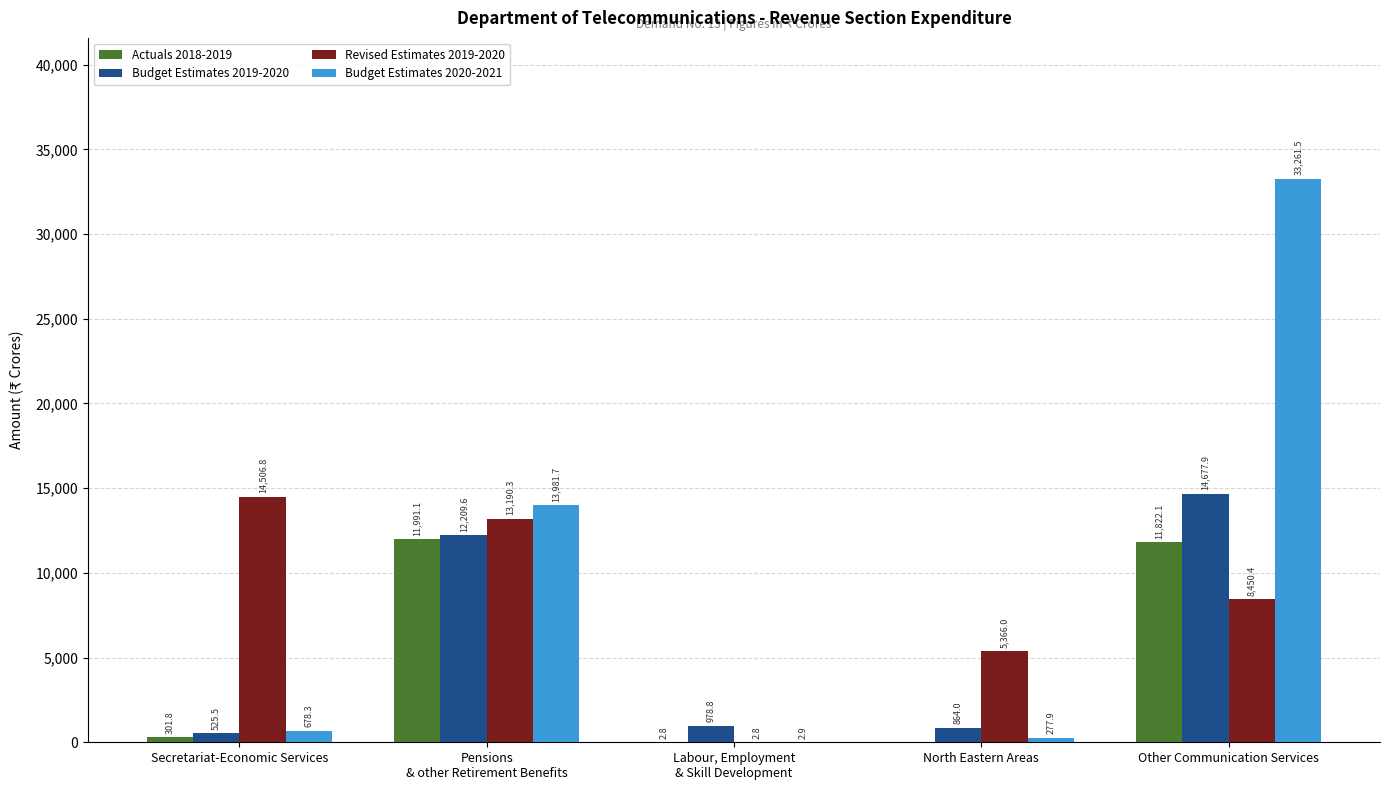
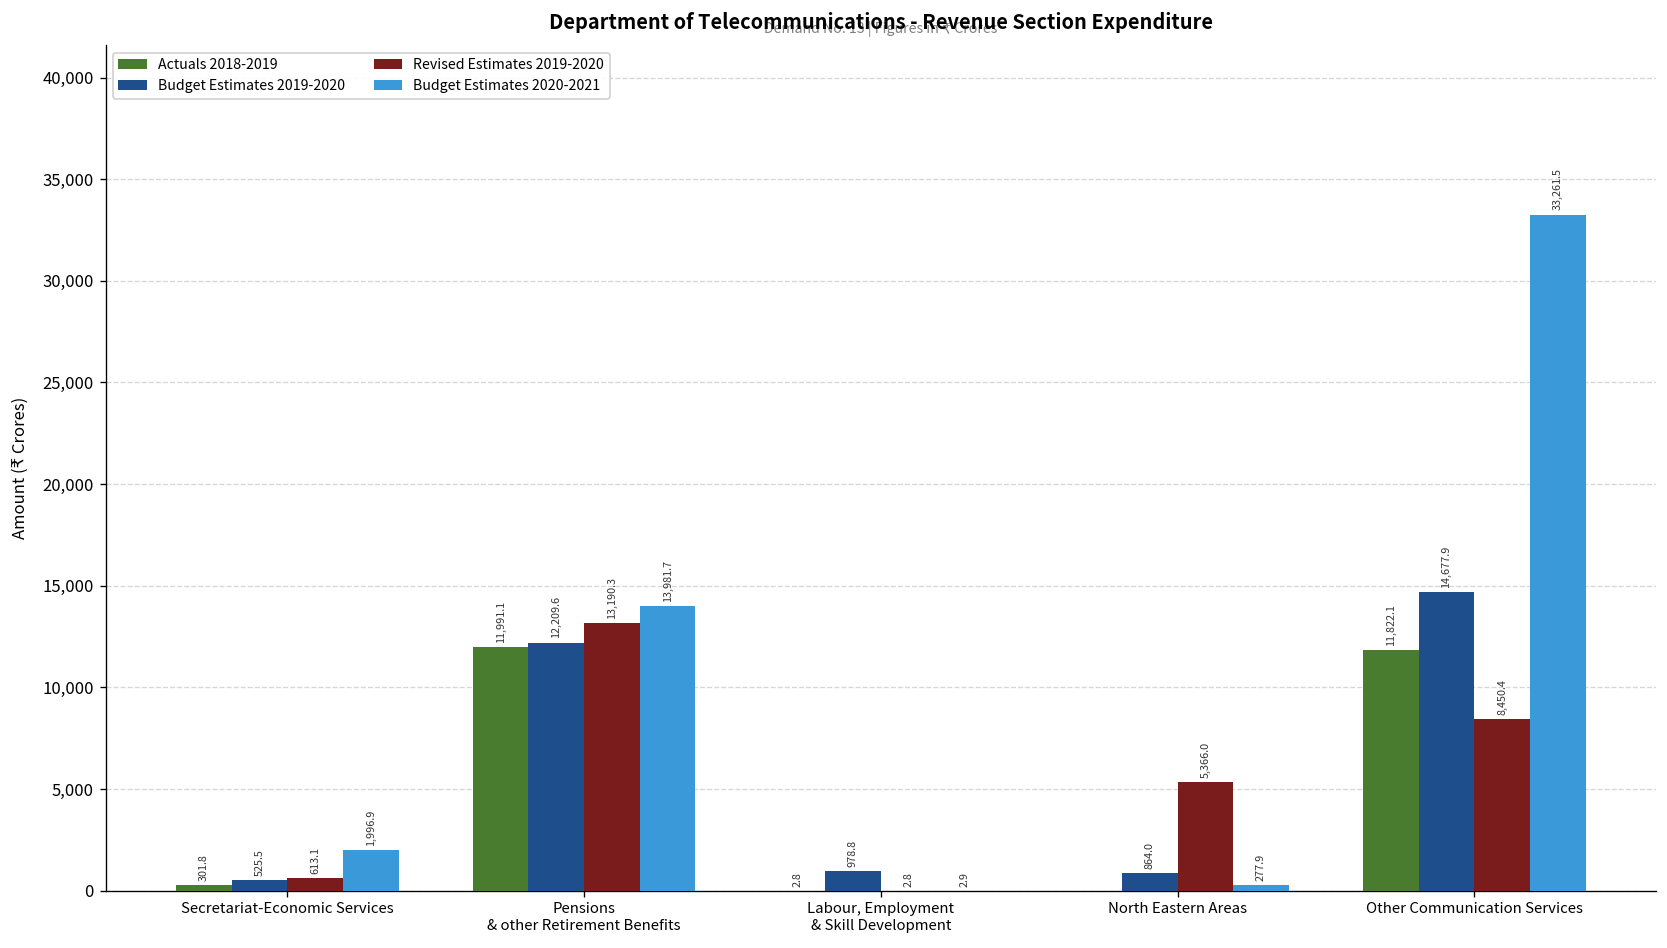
  {
    "Actuals 2018-2019": {
      "Secretariat-Economic Services": "301.8",
      "Pensions & other Retirement Benefits": "11,991.1",
      "Labour, Employment & Skill Development": "2.8",
      "Other Communication Services": "11,822.1"
    },
    "Budget Estimates 2019-2020": {
      "Secretariat-Economic Services": "525.5",
      "Pensions & other Retirement Benefits": "12,209.6",
      "Labour, Employment & Skill Development": "978.8",
      "North Eastern Areas": "864.0",
      "Other Communication Services": "14,677.9"
    },
    "Revised Estimates 2019-2020": {
-     "Secretariat-Economic Services": "14,506.8",
+     "Secretariat-Economic Services": "613.1",
      "Pensions & other Retirement Benefits": "13,190.3",
      "Labour, Employment & Skill Development": "2.8",
      "North Eastern Areas": "5,366.0",
      "Other Communication Services": "8,450.4"
    },
    "Budget Estimates 2020-2021": {
-     "Secretariat-Economic Services": "678.3",
+     "Secretariat-Economic Services": "1,996.9",
      "Pensions & other Retirement Benefits": "13,981.7",
      "Labour, Employment & Skill Development": "2.9",
      "North Eastern Areas": "277.9",
      "Other Communication Services": "33,261.5"
    }
  }
